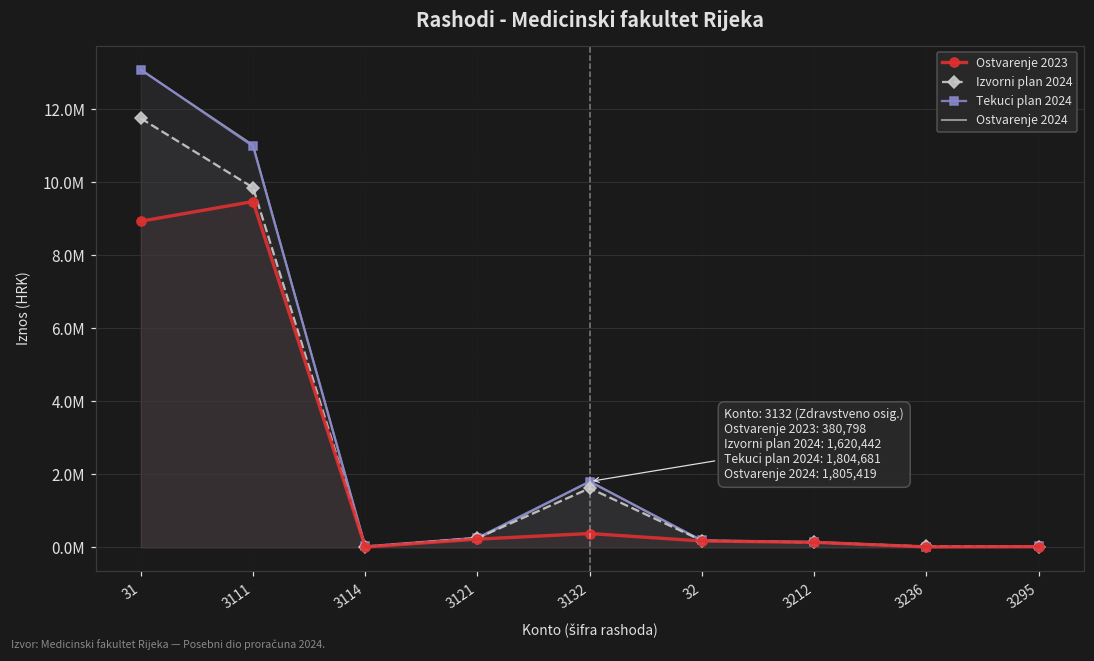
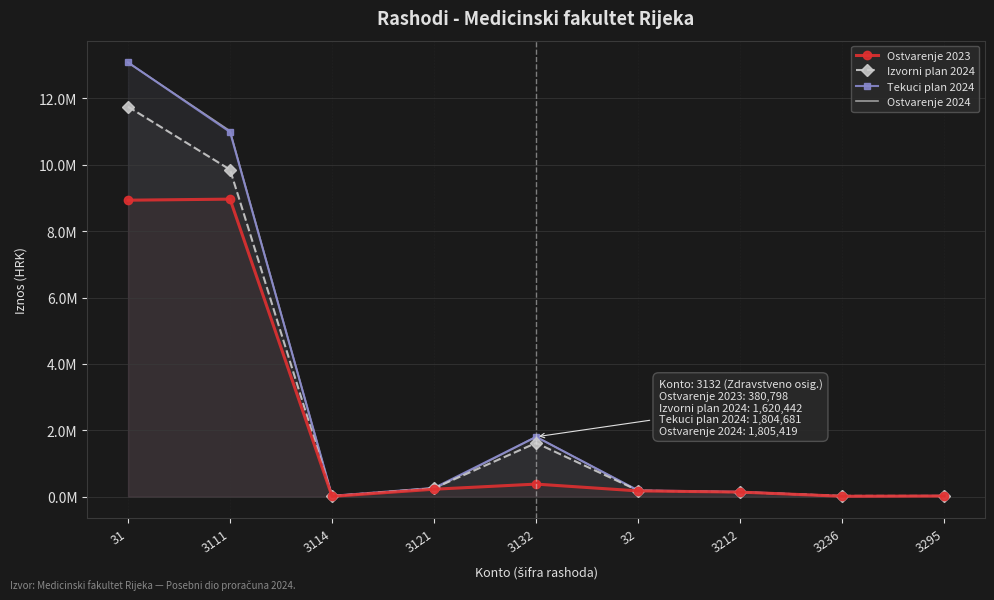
  {
    "Ostvarenje 2023": {
      "31": 8900000,
-     "3111": 9500000,
+     "3111": 9000000,
      "3132": 400000
    }
  }
